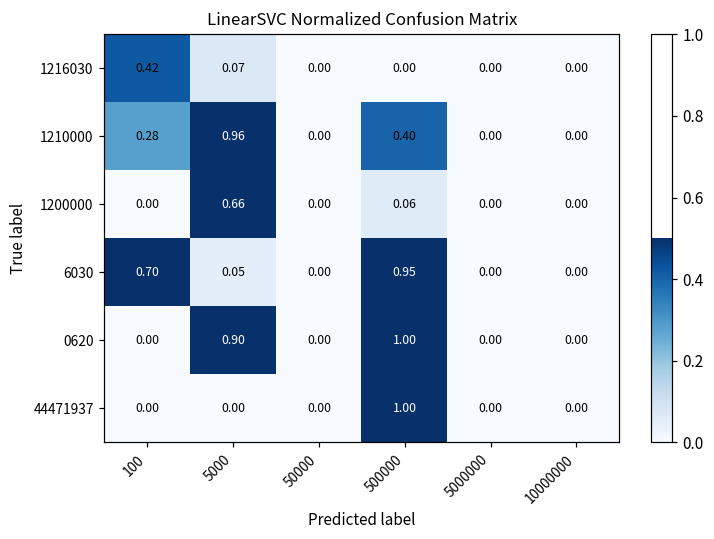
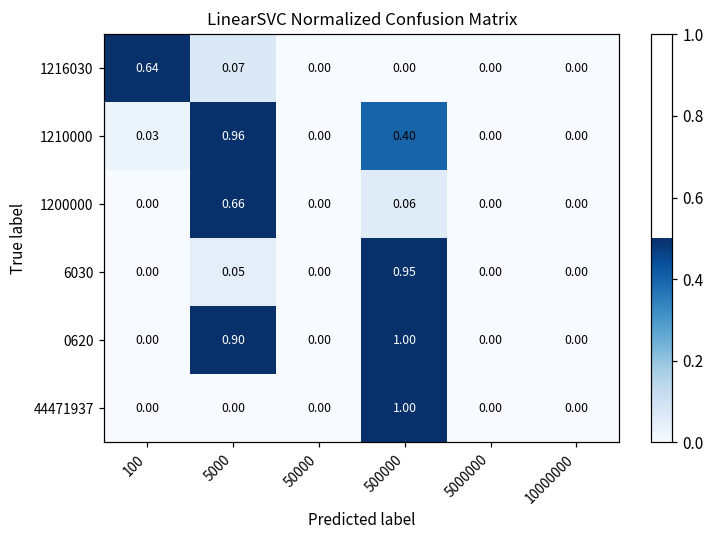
  {
    "1216030": {
-     "100": 0.42,
+     "100": 0.64,
      "5000": 0.07,
      "50000": 0.00,
      "500000": 0.00,
      "5000000": 0.00,
      "10000000": 0.00
    },
    "1210000": {
-     "100": 0.28,
+     "100": 0.03,
      "5000": 0.96,
      "50000": 0.00,
      "500000": 0.40,
      "5000000": 0.00,
      "10000000": 0.00
    },
    "1200000": {
      "100": 0.00,
      "5000": 0.66,
      "50000": 0.00,
      "500000": 0.06,
      "5000000": 0.00,
      "10000000": 0.00
    },
    "6030": {
-     "100": 0.70,
+     "100": 0.00,
      "5000": 0.05,
      "50000": 0.00,
      "500000": 0.95,
      "5000000": 0.00,
      "10000000": 0.00
    },
    "0620": {
      "100": 0.00,
      "5000": 0.90,
      "50000": 0.00,
      "500000": 1.00,
      "5000000": 0.00,
      "10000000": 0.00
    },
    "44471937": {
      "100": 0.00,
      "5000": 0.00,
      "50000": 0.00,
      "500000": 1.00,
      "5000000": 0.00,
      "10000000": 0.00
    }
  }
